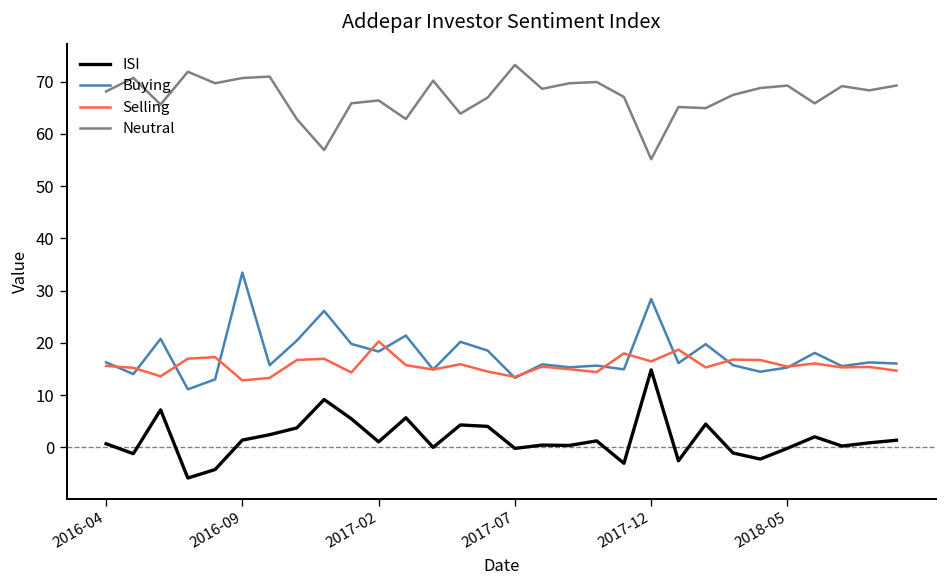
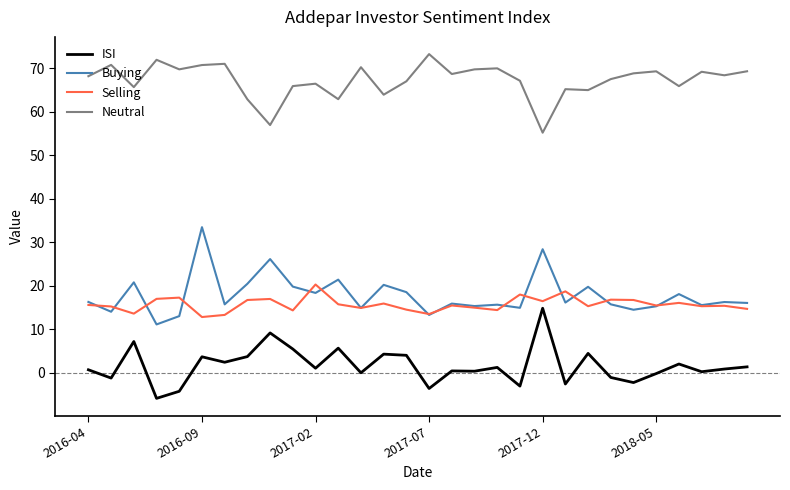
  {
    "ISI": {
      "2016-04": 1,
-     "2016-09": 1,
+     "2016-09": 4,
      "2017-02": 1,
-     "2017-07": 0,
+     "2017-07": -4,
      "2017-12": 15,
      "2018-05": 0
    },
    "Buying": {
      "2016-04": 16,
      "2016-09": 33,
      "2017-02": 18,
      "2017-12": 28
    },
    "Selling": {
      "2016-04": 16,
      "2016-09": 13,
      "2017-02": 20,
      "2017-12": 16
    },
    "Neutral": {
      "2016-04": 68,
      "2016-09": 71,
      "2017-02": 66,
      "2017-07": 73,
      "2017-12": 55,
      "2018-05": 69
    }
  }
